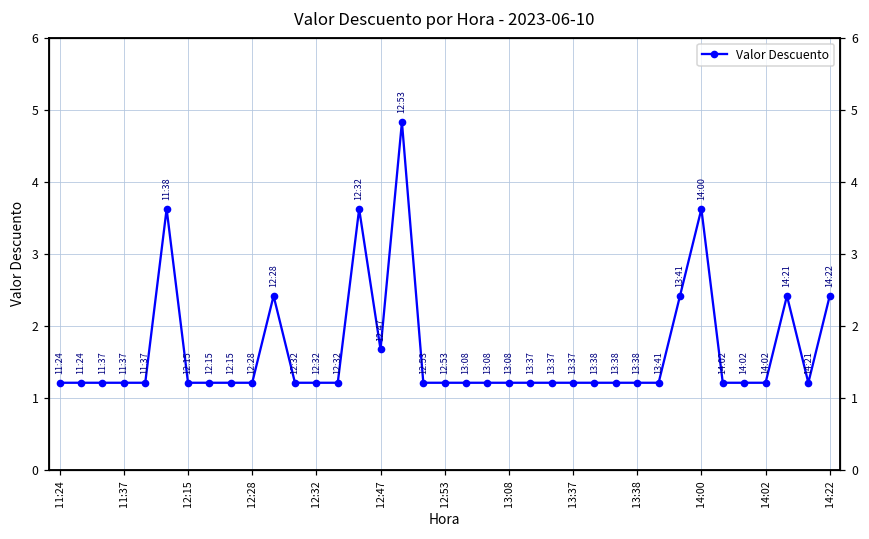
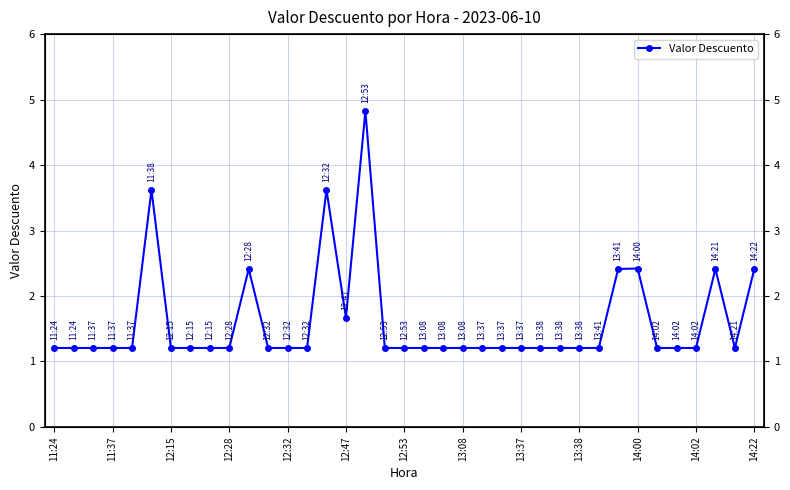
  {
-   "14:00": 3.6
+   "14:00": 2.4
  }
